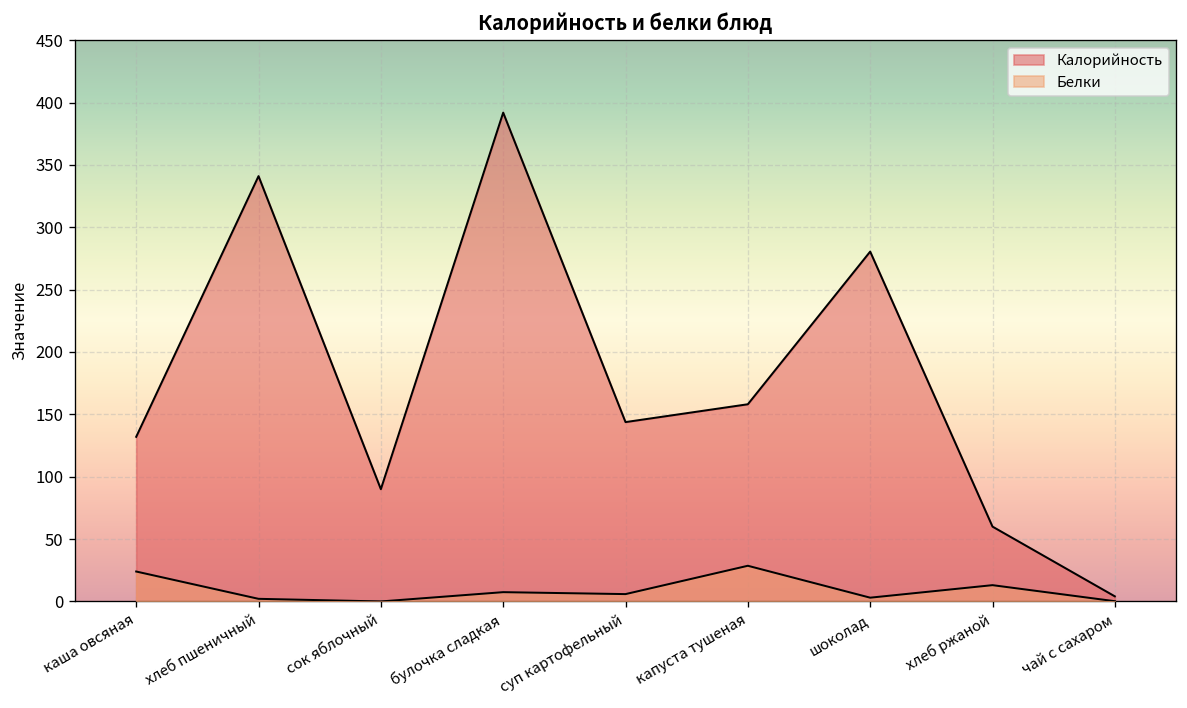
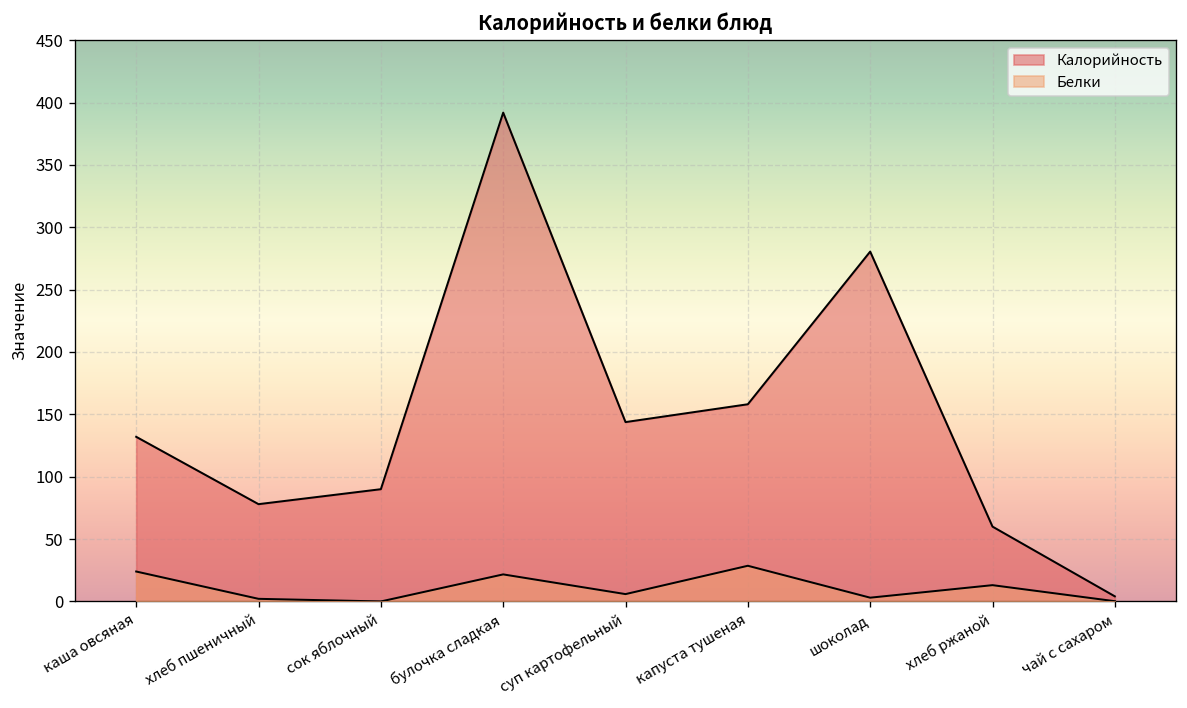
  {
    "Калорийность": {
      "каша овсяная": 132,
-     "хлеб пшеничный": 341,
+     "хлеб пшеничный": 78,
      "сок яблочный": 90,
      "булочка сладкая": 392,
      "суп картофельный": 144,
      "капуста тушеная": 158,
      "шоколад": 281,
      "хлеб ржаной": 60,
      "чай с сахаром": 4
    },
    "Белки": {
      "каша овсяная": 24,
      "хлеб пшеничный": 2,
      "сок яблочный": 0,
-     "булочка сладкая": 7,
+     "булочка сладкая": 22,
      "суп картофельный": 6,
      "капуста тушеная": 29,
      "шоколад": 3,
      "хлеб ржаной": 13,
      "чай с сахаром": 0
    }
  }
